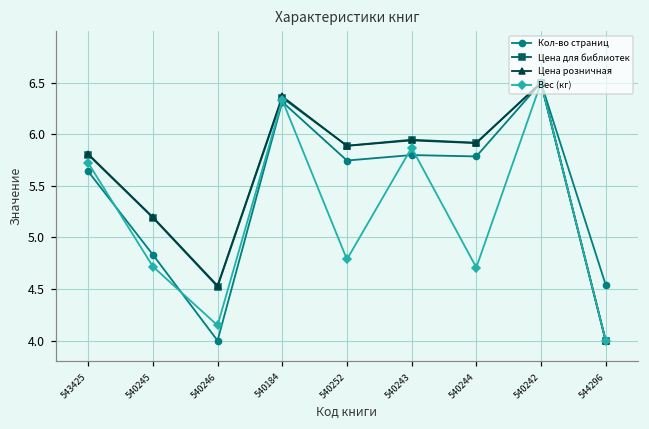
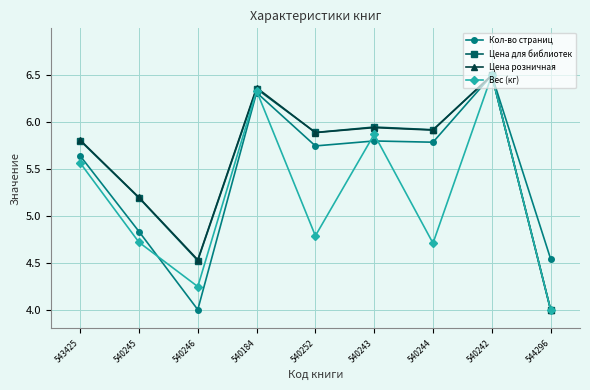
  {
    "Вес (кг)": {
-     "543425": 5.7,
+     "543425": 5.6,
      "540245": 4.7,
-     "540246": 4.1,
+     "540246": 4.2,
      "540252": 4.8,
      "540243": 5.9,
      "540244": 4.7
    }
  }
